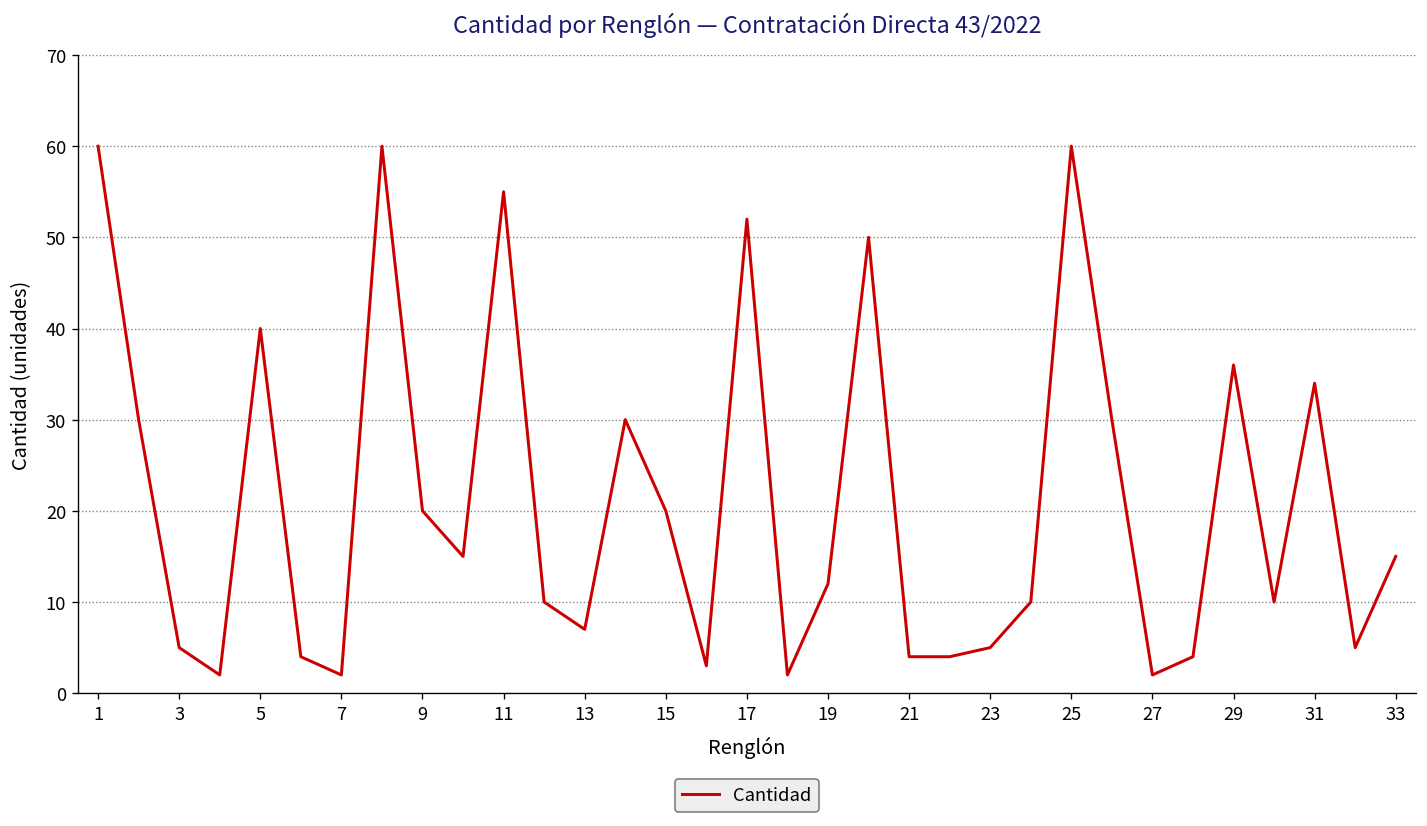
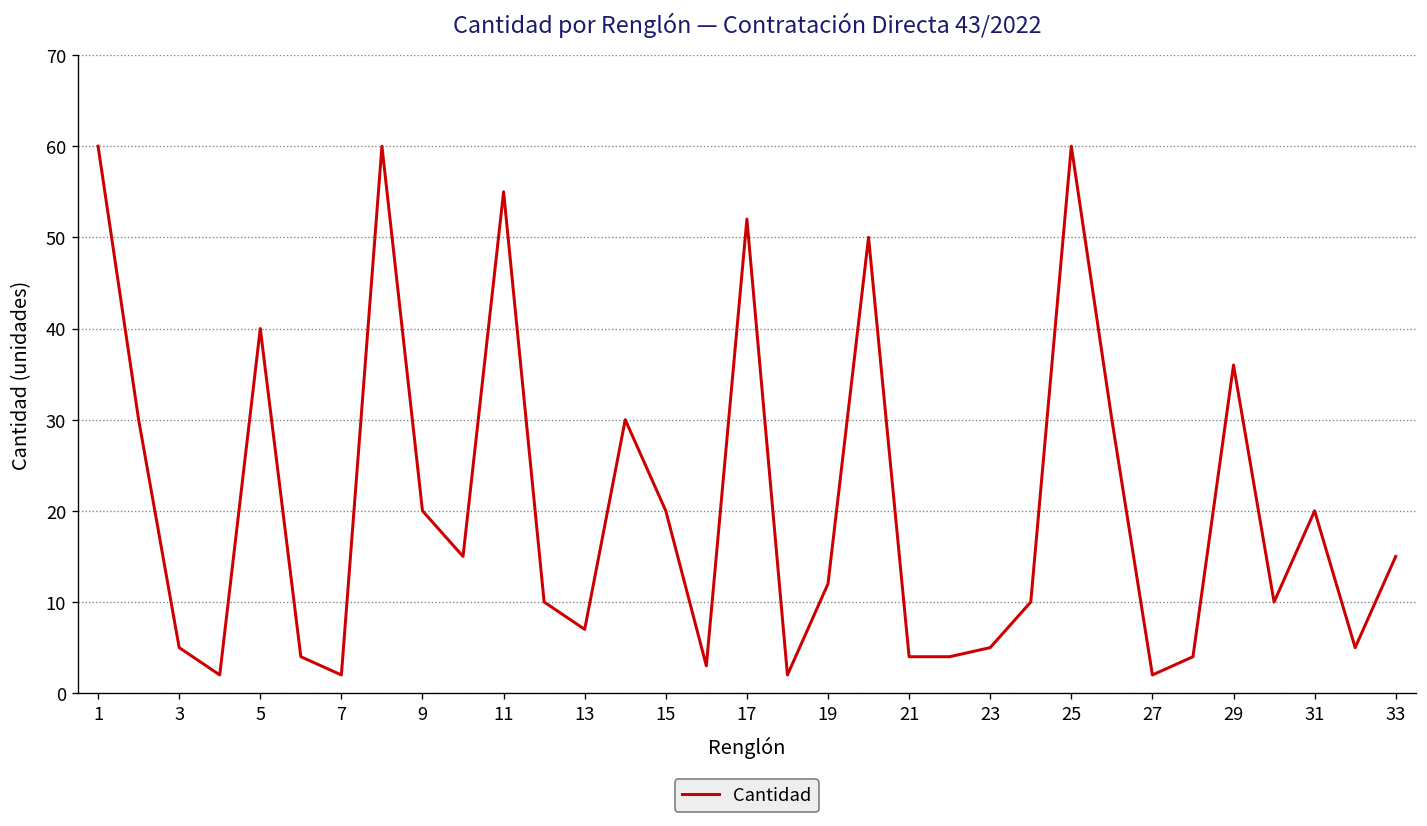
  {
    "1": 60,
    "3": 5,
    "5": 40,
    "7": 2,
    "9": 20,
    "11": 55,
    "13": 7,
    "15": 20,
    "17": 52,
    "19": 12,
    "21": 4,
    "23": 5,
    "25": 60,
    "27": 2,
    "29": 36,
-   "31": 34,
+   "31": 20,
    "33": 15
  }
